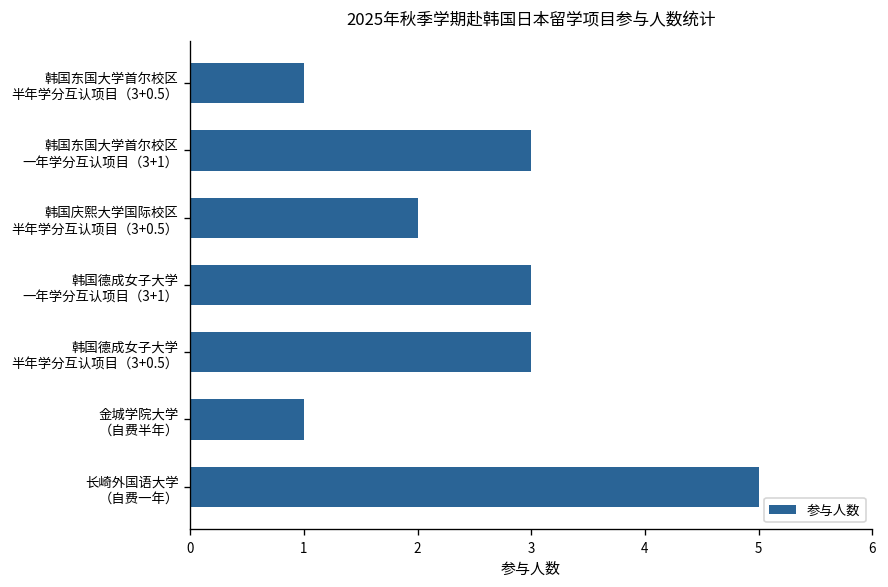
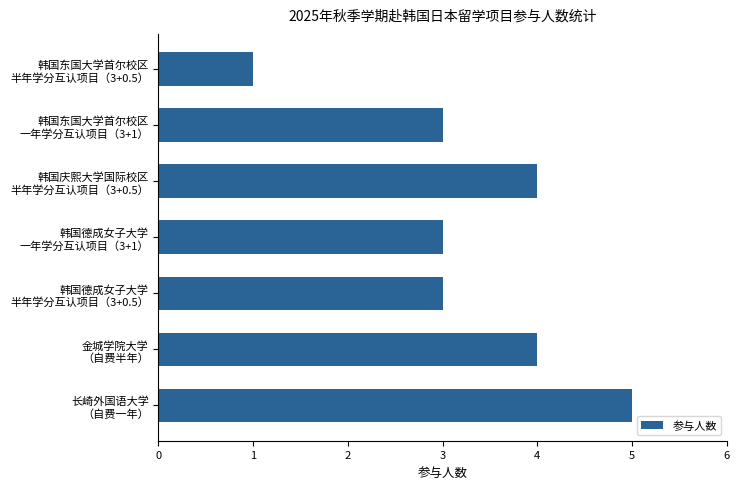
  {
    "韩国东国大学首尔校区 半年学分互认项目（3+0.5）": 1,
    "韩国东国大学首尔校区 一年学分互认项目（3+1）": 3,
-   "韩国庆熙大学国际校区 半年学分互认项目（3+0.5）": 2,
+   "韩国庆熙大学国际校区 半年学分互认项目（3+0.5）": 4,
    "韩国德成女子大学 一年学分互认项目（3+1）": 3,
    "韩国德成女子大学 半年学分互认项目（3+0.5）": 3,
-   "金城学院大学 （自费半年）": 1,
+   "金城学院大学 （自费半年）": 4,
    "长崎外国语大学 （自费一年）": 5
  }
